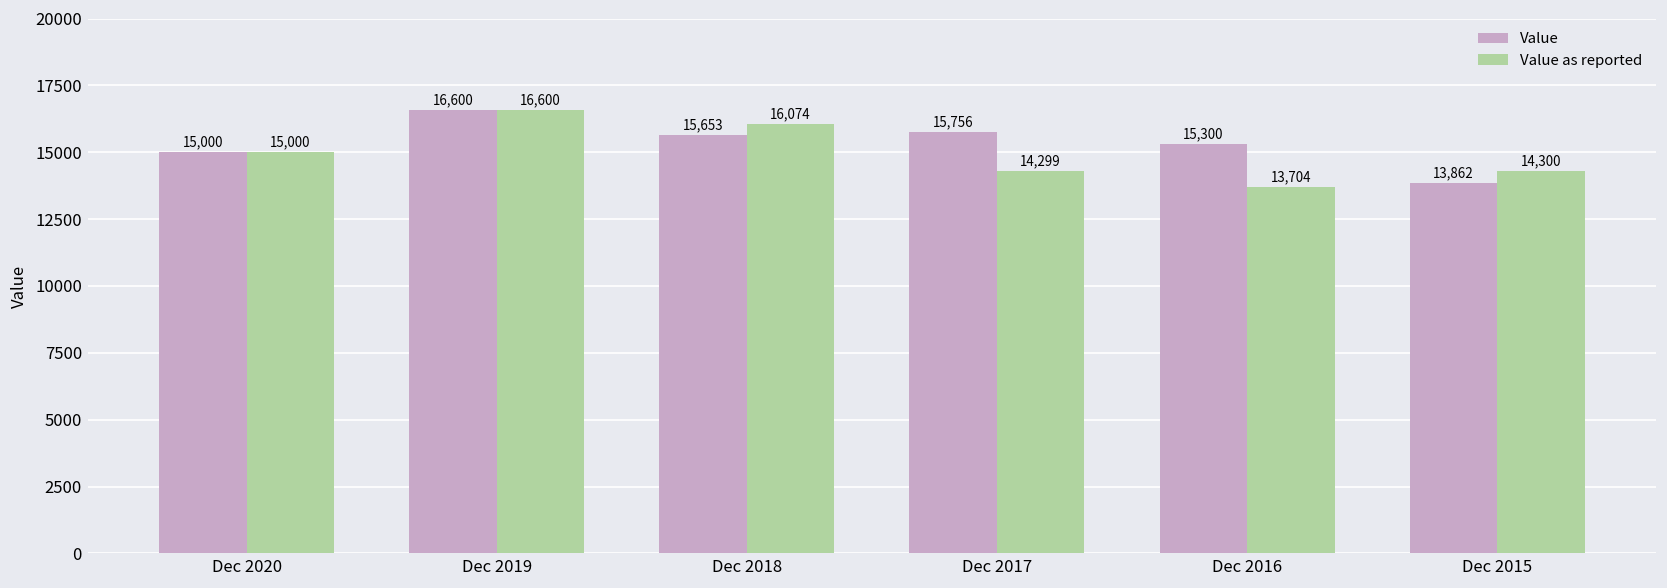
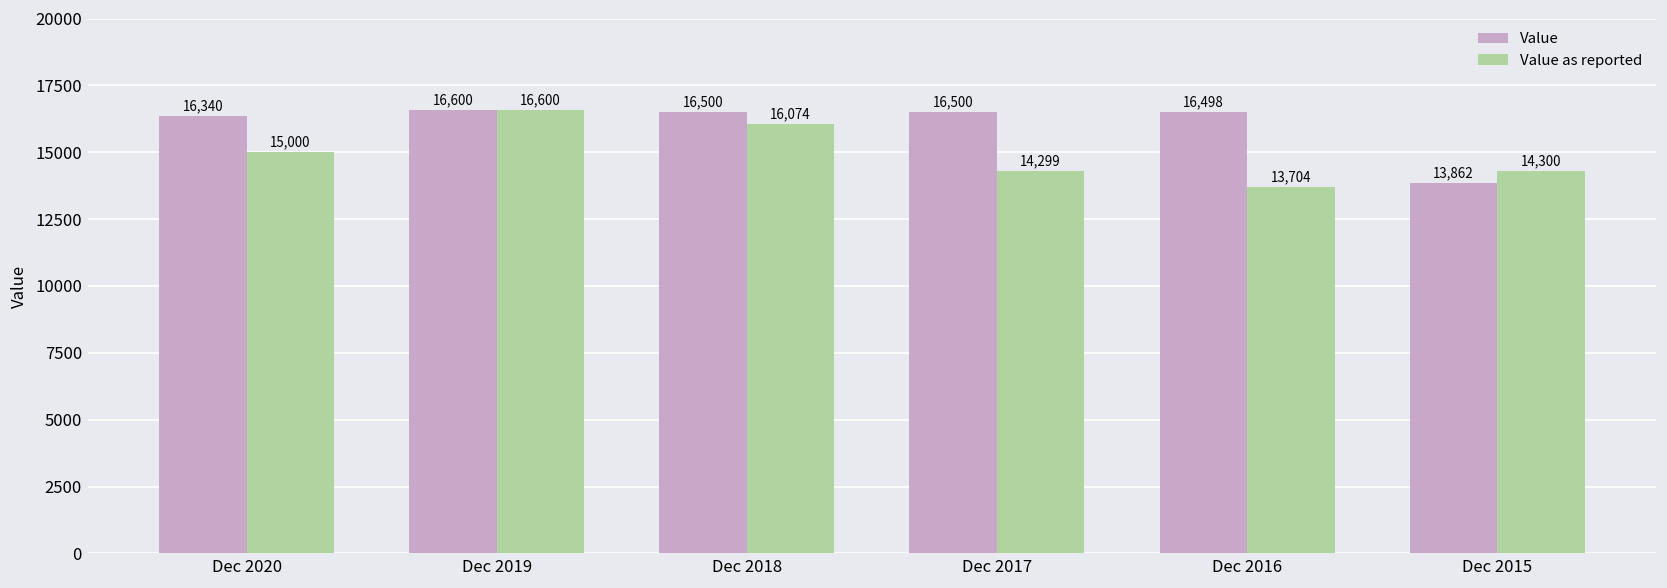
  {
    "Value": {
-     "Dec 2020": "15,000",
+     "Dec 2020": "16,340",
      "Dec 2019": "16,600",
-     "Dec 2018": "15,653",
-     "Dec 2017": "15,756",
-     "Dec 2016": "15,300",
+     "Dec 2018": "16,500",
+     "Dec 2017": "16,500",
+     "Dec 2016": "16,498",
      "Dec 2015": "13,862"
    },
    "Value as reported": {
      "Dec 2020": "15,000",
      "Dec 2019": "16,600",
      "Dec 2018": "16,074",
      "Dec 2017": "14,299",
      "Dec 2016": "13,704",
      "Dec 2015": "14,300"
    }
  }
